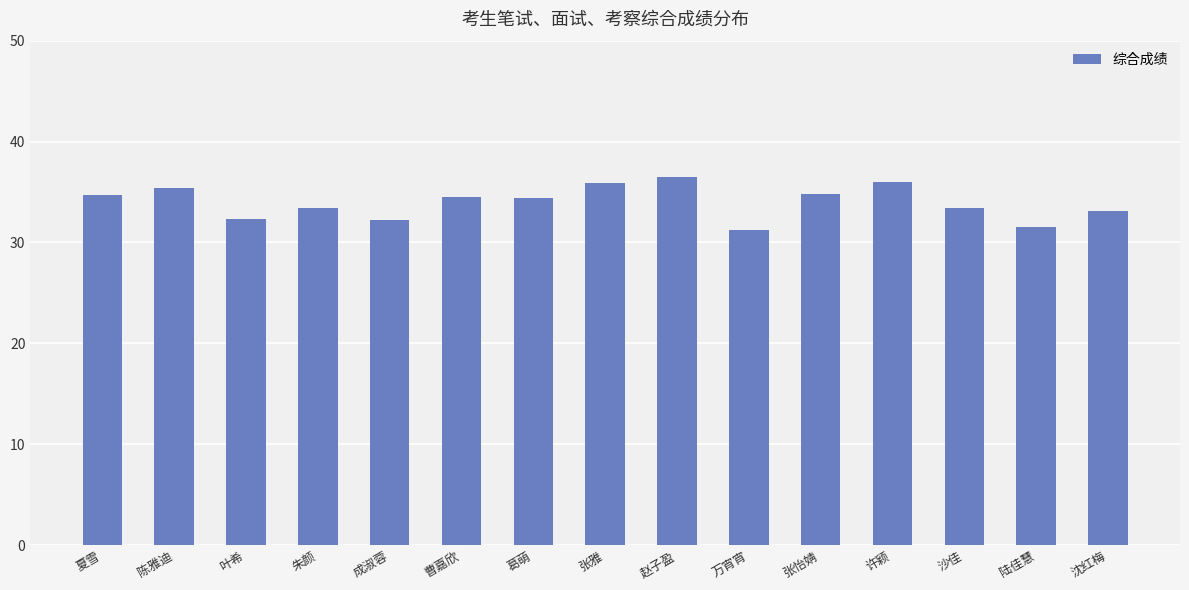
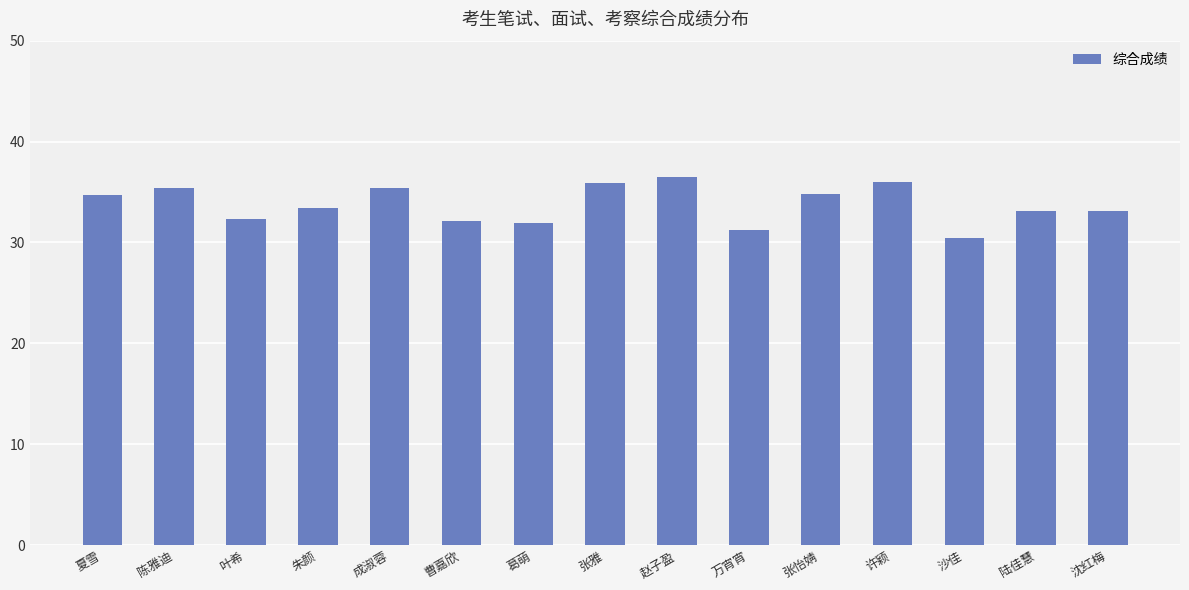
  {
    "夏雪": 34.7,
    "陈雅迪": 35.4,
    "叶希": 32.4,
    "朱颜": 33.5,
-   "成淑蓉": 32.2,
-   "曹嘉欣": 34.5,
-   "葛萌": 34.4,
+   "成淑蓉": 35.4,
+   "曹嘉欣": 32.2,
+   "葛萌": 31.9,
    "张雅": 35.9,
    "赵子盈": 36.5,
    "万宵宵": 31.2,
    "张怡婧": 34.8,
    "许颖": 36.0,
-   "沙佳": 33.5,
-   "陆佳慧": 31.5,
+   "沙佳": 30.4,
+   "陆佳慧": 33.2,
    "沈红梅": 33.1
  }
